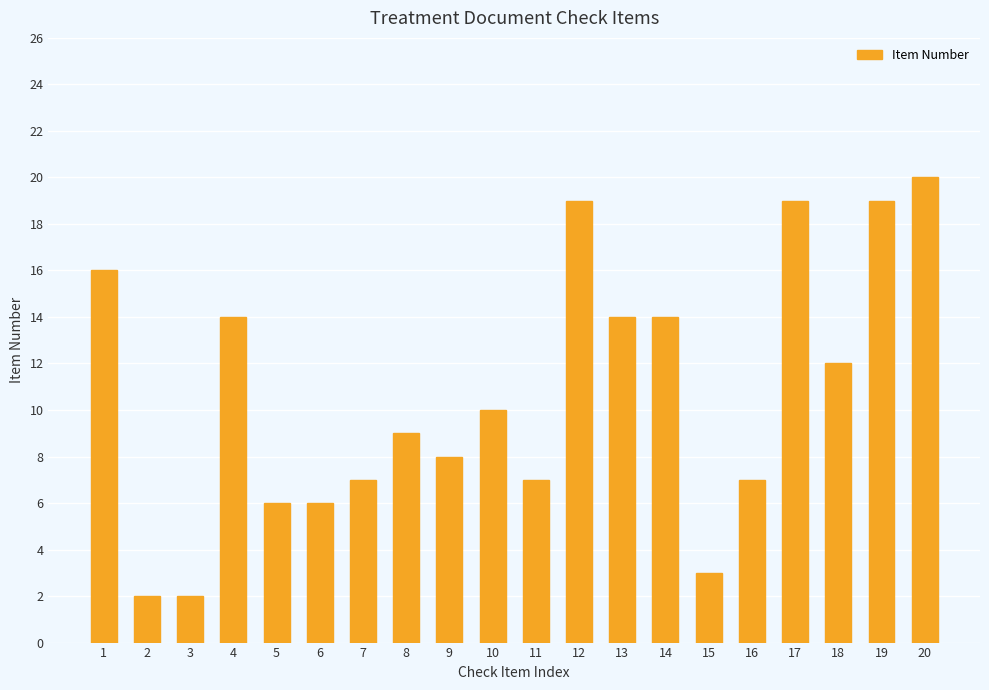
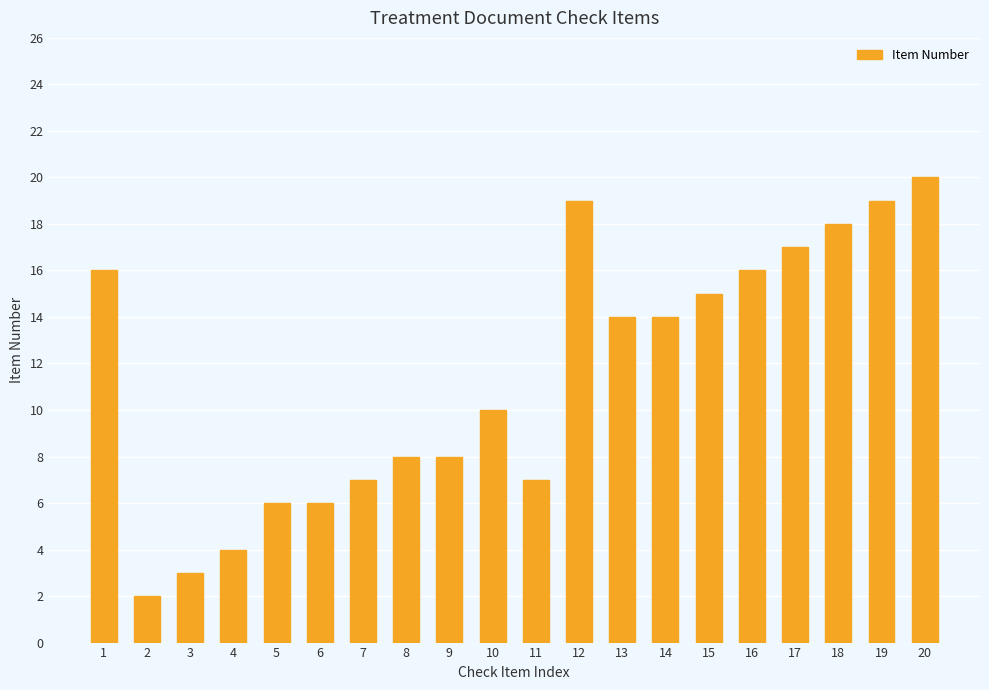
  {
    "1": 16,
    "2": 2,
-   "3": 2,
-   "4": 14,
+   "3": 3,
+   "4": 4,
    "5": 6,
    "6": 6,
    "7": 7,
-   "8": 9,
+   "8": 8,
    "9": 8,
    "10": 10,
    "11": 7,
    "12": 19,
    "13": 14,
    "14": 14,
-   "15": 3,
-   "16": 7,
-   "17": 19,
-   "18": 12,
+   "15": 15,
+   "16": 16,
+   "17": 17,
+   "18": 18,
    "19": 19,
    "20": 20
  }
